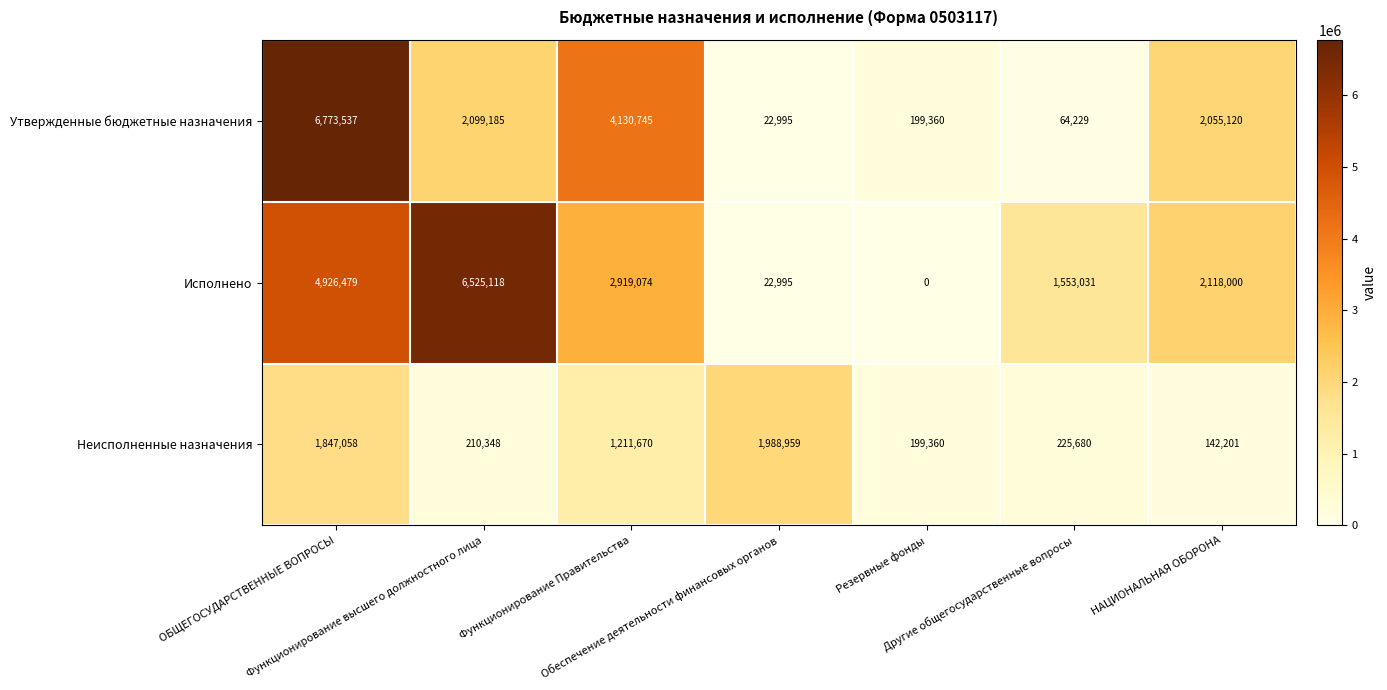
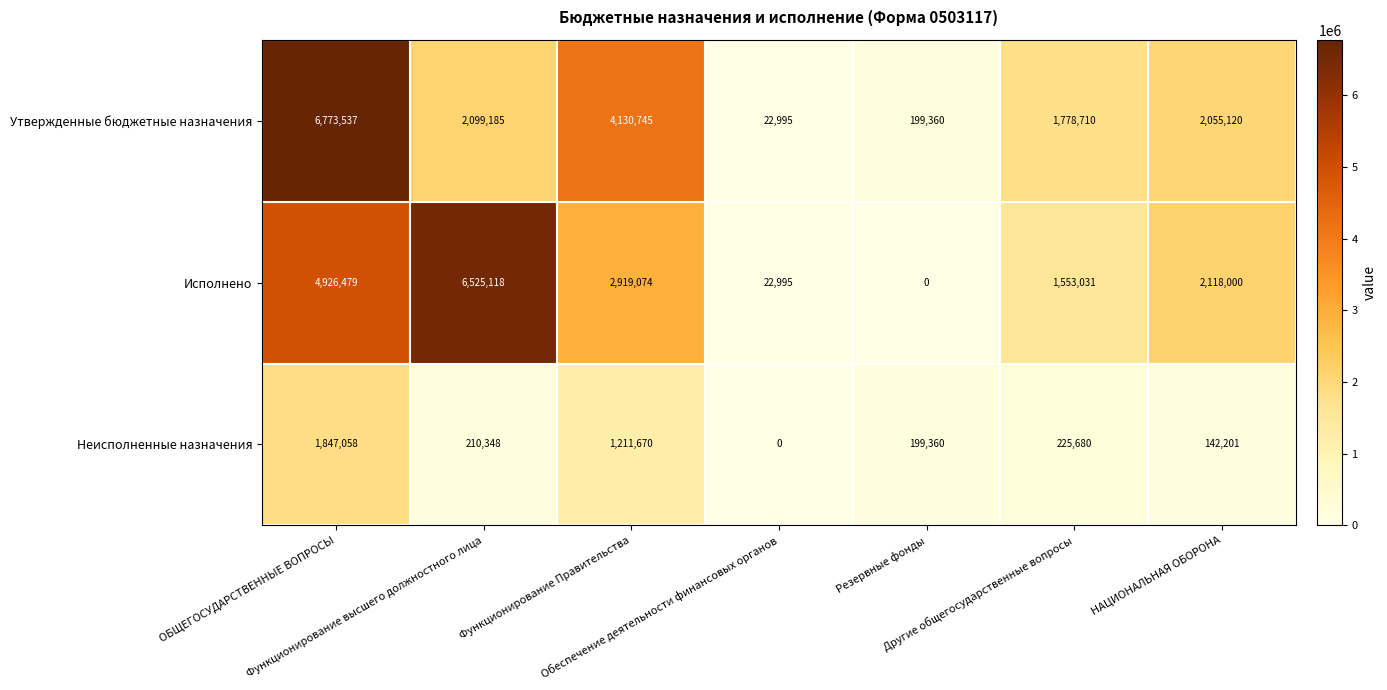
  {
    "Утвержденные бюджетные назначения": {
      "ОБЩЕГОСУДАРСТВЕННЫЕ ВОПРОСЫ": "6,773,537",
      "Функционирование высшего должностного лица": "2,099,185",
      "Функционирование Правительства": "4,130,745",
      "Обеспечение деятельности финансовых органов": "22,995",
      "Резервные фонды": "199,360",
-     "Другие общегосударственные вопросы": "64,229",
+     "Другие общегосударственные вопросы": "1,778,710",
      "НАЦИОНАЛЬНАЯ ОБОРОНА": "2,055,120"
    },
    "Исполнено": {
      "ОБЩЕГОСУДАРСТВЕННЫЕ ВОПРОСЫ": "4,926,479",
      "Функционирование высшего должностного лица": "6,525,118",
      "Функционирование Правительства": "2,919,074",
      "Обеспечение деятельности финансовых органов": "22,995",
      "Резервные фонды": "0",
      "Другие общегосударственные вопросы": "1,553,031",
      "НАЦИОНАЛЬНАЯ ОБОРОНА": "2,118,000"
    },
    "Неисполненные назначения": {
      "ОБЩЕГОСУДАРСТВЕННЫЕ ВОПРОСЫ": "1,847,058",
      "Функционирование высшего должностного лица": "210,348",
      "Функционирование Правительства": "1,211,670",
-     "Обеспечение деятельности финансовых органов": "1,988,959",
+     "Обеспечение деятельности финансовых органов": "0",
      "Резервные фонды": "199,360",
      "Другие общегосударственные вопросы": "225,680",
      "НАЦИОНАЛЬНАЯ ОБОРОНА": "142,201"
    }
  }
